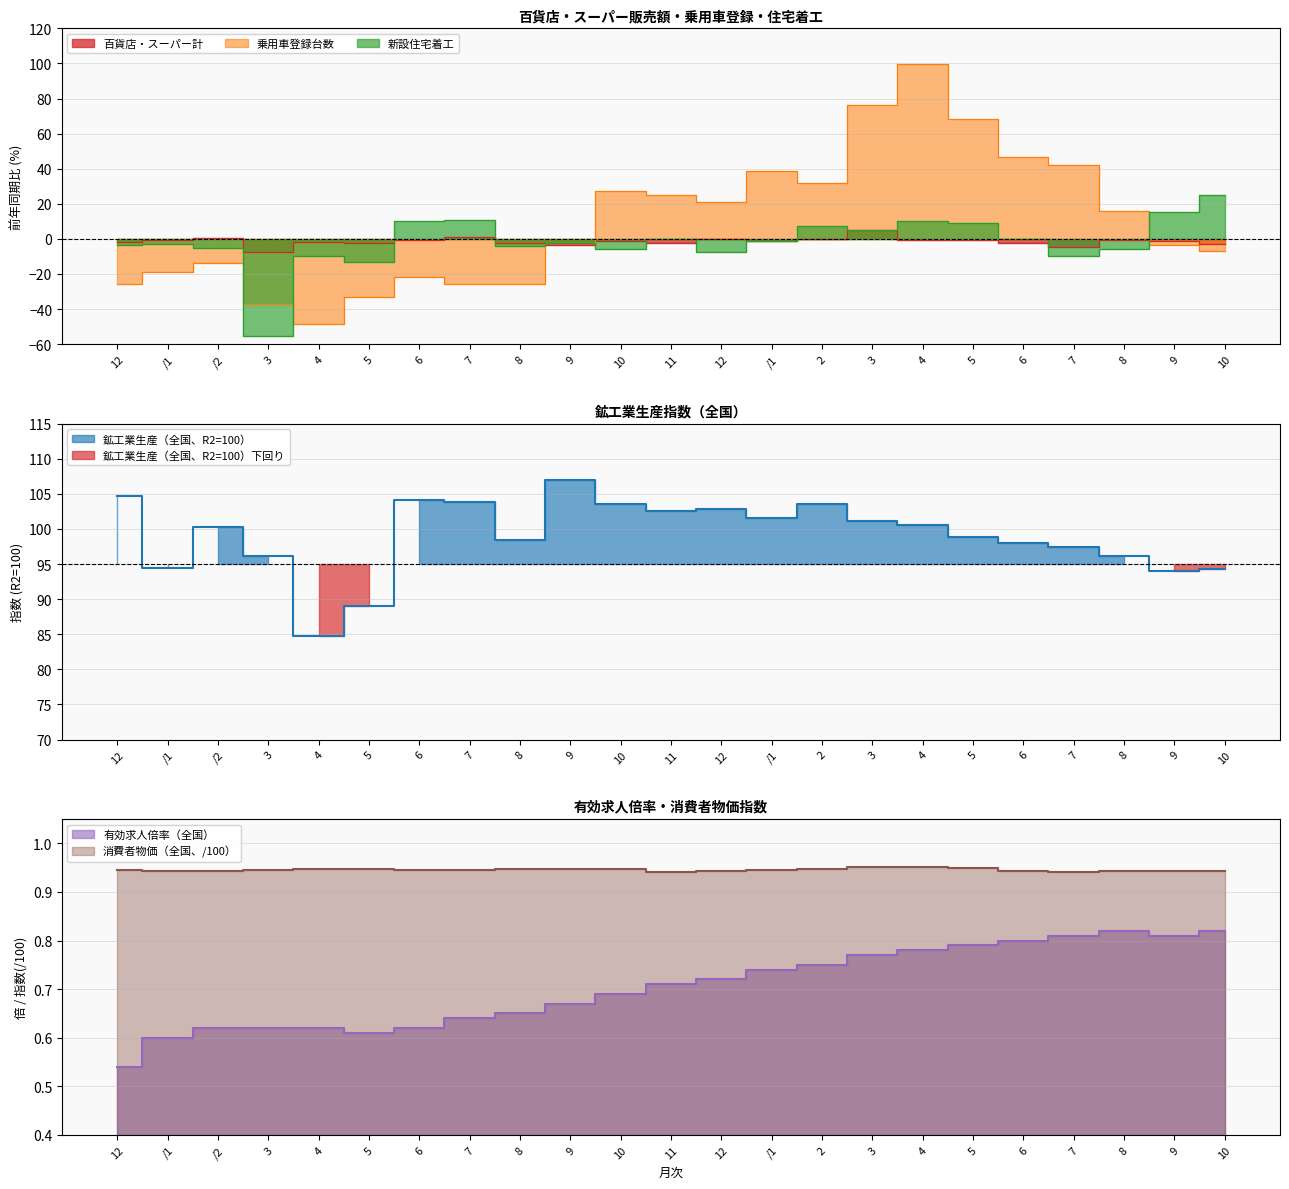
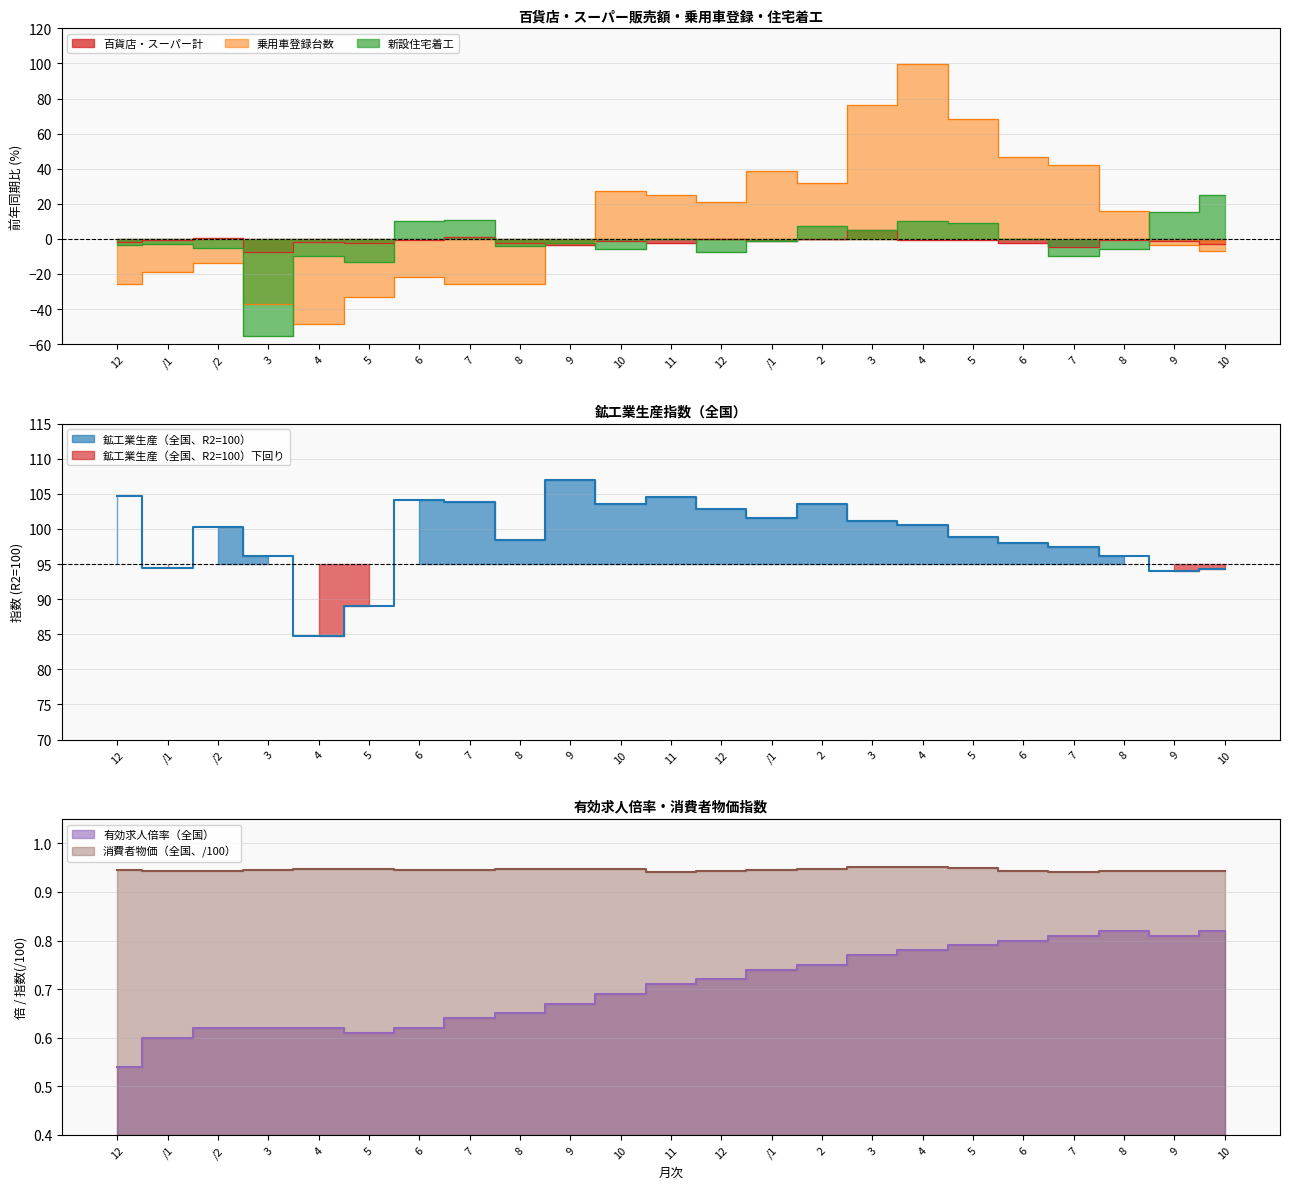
  {
    "鉱工業生産指数（全国）": {
      "/2": 100,
-     "11": 103,
+     "11": 105,
      "2": 104
    }
  }
